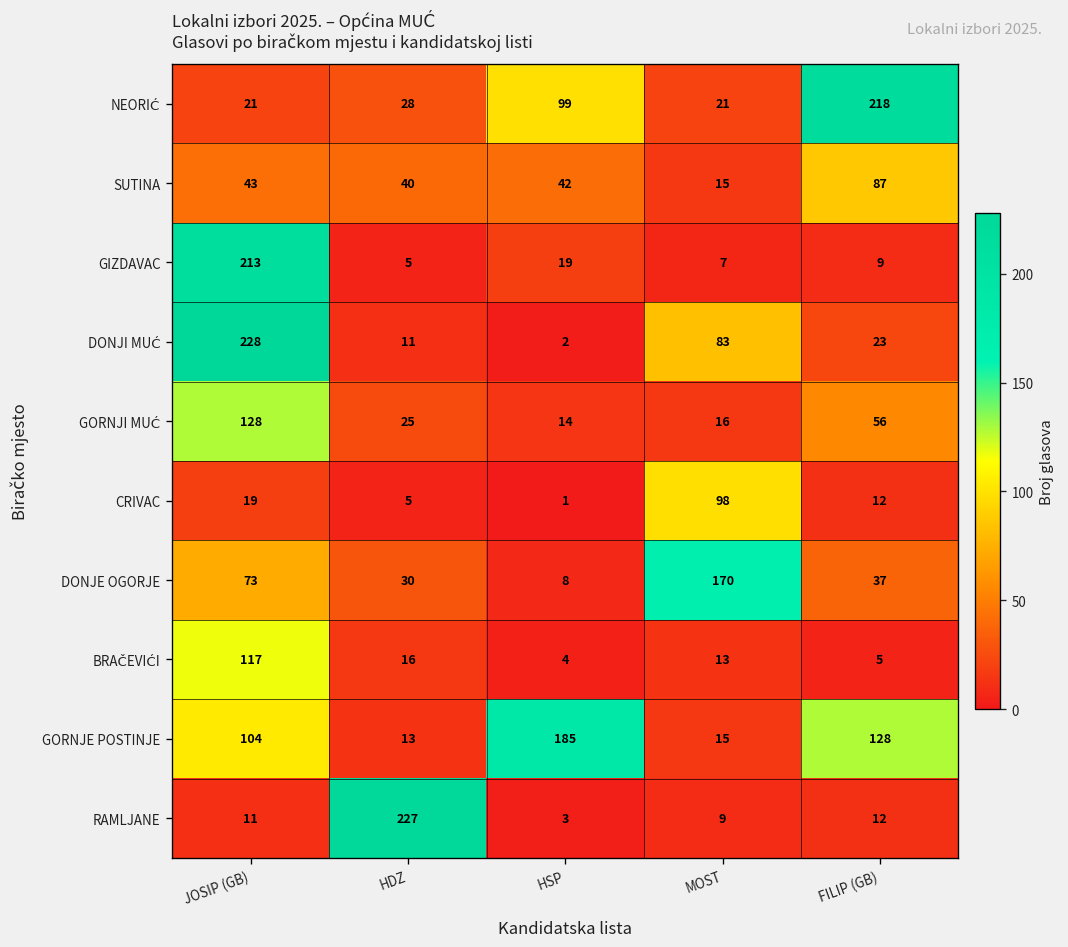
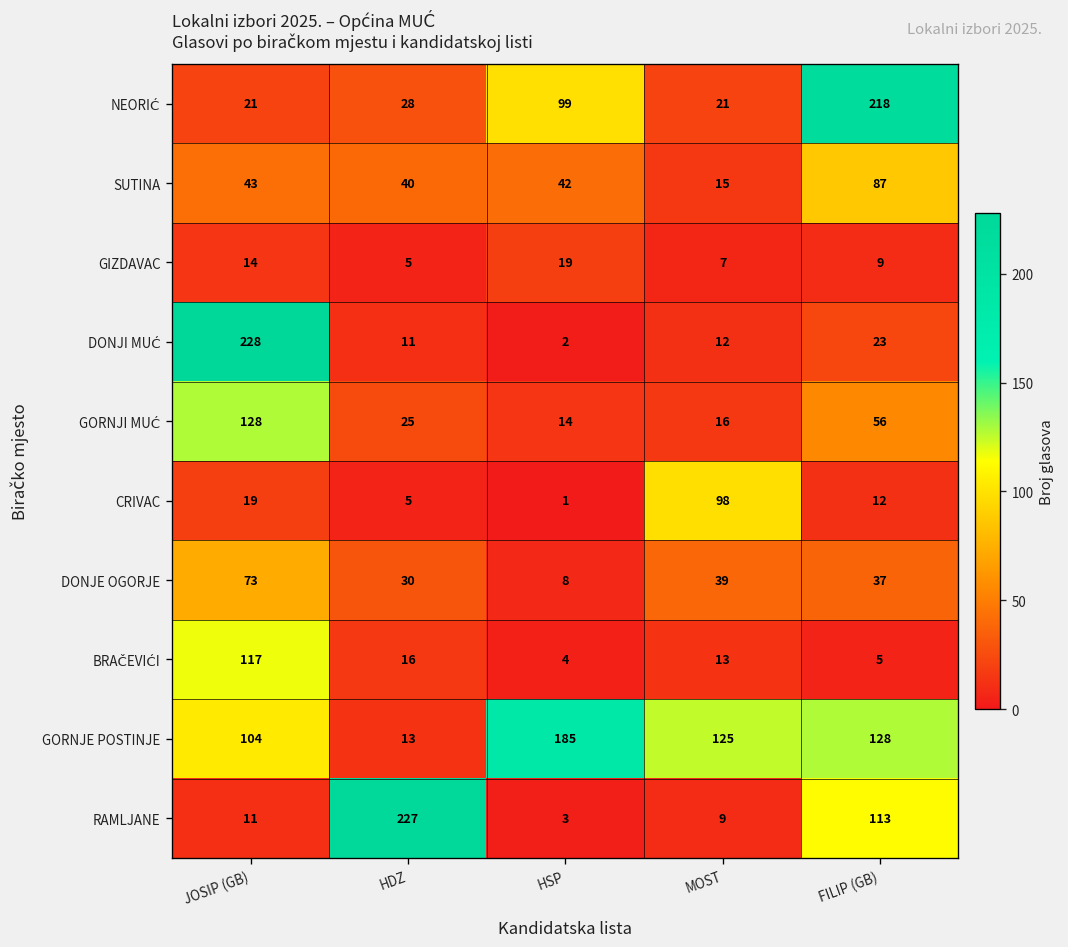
  {
    "NEORIĆ": {
      "JOSIP (GB)": 21,
      "HDZ": 28,
      "HSP": 99,
      "MOST": 21,
      "FILIP (GB)": 218
    },
    "SUTINA": {
      "JOSIP (GB)": 43,
      "HDZ": 40,
      "HSP": 42,
      "MOST": 15,
      "FILIP (GB)": 87
    },
    "GIZDAVAC": {
-     "JOSIP (GB)": 213,
+     "JOSIP (GB)": 14,
      "HDZ": 5,
      "HSP": 19,
      "MOST": 7,
      "FILIP (GB)": 9
    },
    "DONJI MUĆ": {
      "JOSIP (GB)": 228,
      "HDZ": 11,
      "HSP": 2,
-     "MOST": 83,
+     "MOST": 12,
      "FILIP (GB)": 23
    },
    "GORNJI MUĆ": {
      "JOSIP (GB)": 128,
      "HDZ": 25,
      "HSP": 14,
      "MOST": 16,
      "FILIP (GB)": 56
    },
    "CRIVAC": {
      "JOSIP (GB)": 19,
      "HDZ": 5,
      "HSP": 1,
      "MOST": 98,
      "FILIP (GB)": 12
    },
    "DONJE OGORJE": {
      "JOSIP (GB)": 73,
      "HDZ": 30,
      "HSP": 8,
-     "MOST": 170,
+     "MOST": 39,
      "FILIP (GB)": 37
    },
    "BRAČEVIĆI": {
      "JOSIP (GB)": 117,
      "HDZ": 16,
      "HSP": 4,
      "MOST": 13,
      "FILIP (GB)": 5
    },
    "GORNJE POSTINJE": {
      "JOSIP (GB)": 104,
      "HDZ": 13,
      "HSP": 185,
-     "MOST": 15,
+     "MOST": 125,
      "FILIP (GB)": 128
    },
    "RAMLJANE": {
      "JOSIP (GB)": 11,
      "HDZ": 227,
      "HSP": 3,
      "MOST": 9,
-     "FILIP (GB)": 12
+     "FILIP (GB)": 113
    }
  }
